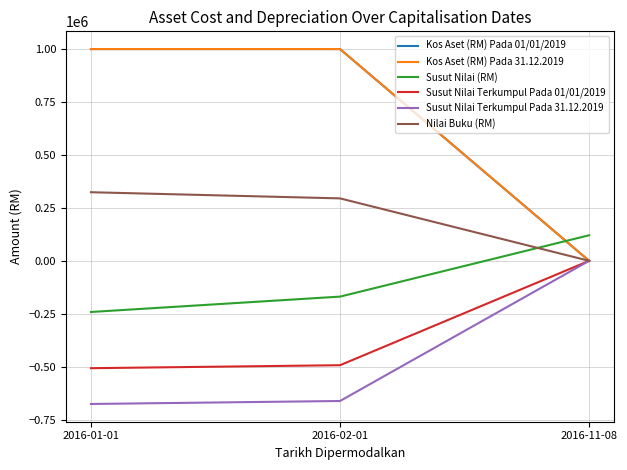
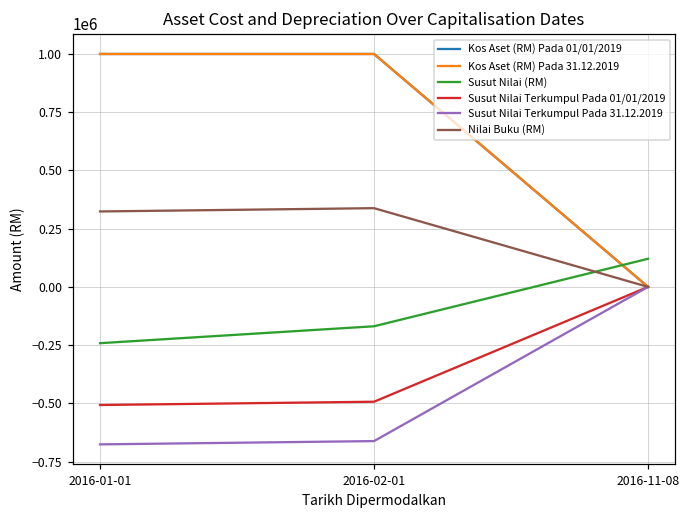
  {
    "Kos Aset (RM) Pada 31.12.2019": {
      "2016-01-01": 1000000,
      "2016-02-01": 1000000
    },
    "Susut Nilai (RM)": {
      "2016-01-01": -240000,
      "2016-02-01": -170000,
      "2016-11-08": 120000
    },
    "Susut Nilai Terkumpul Pada 01/01/2019": {
      "2016-01-01": -510000,
      "2016-02-01": -490000
    },
    "Susut Nilai Terkumpul Pada 31.12.2019": {
      "2016-01-01": -680000,
      "2016-02-01": -660000
    },
    "Nilai Buku (RM)": {
      "2016-01-01": 320000,
-     "2016-02-01": 290000
+     "2016-02-01": 340000
    }
  }
